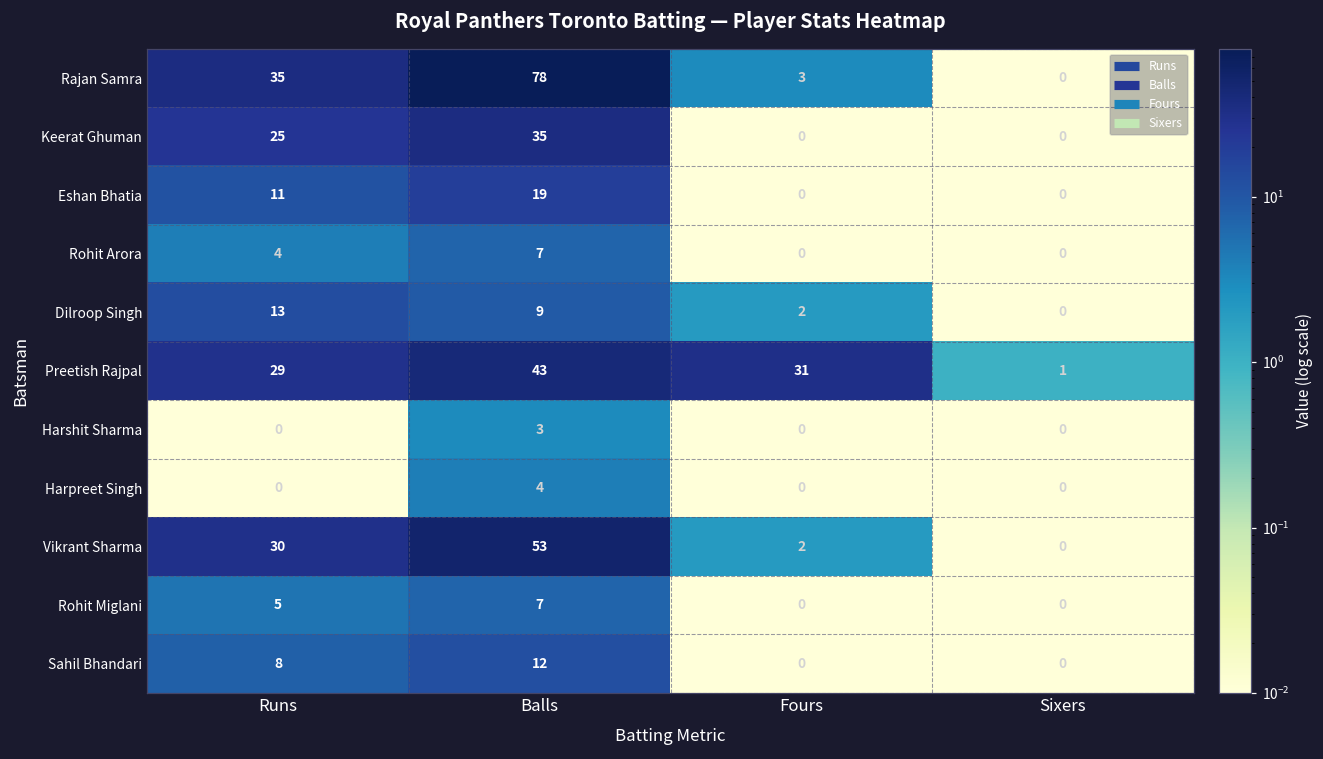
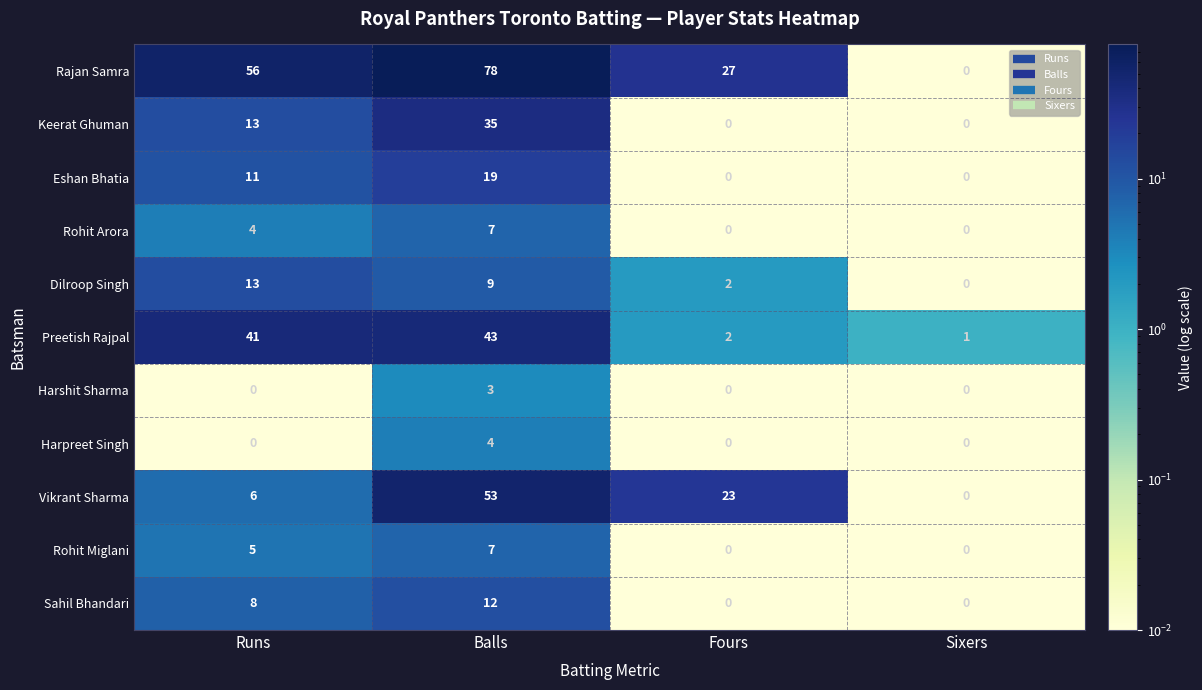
  {
    "Rajan Samra": {
-     "Runs": 35,
+     "Runs": 56,
      "Balls": 78,
-     "Fours": 3
+     "Fours": 27
    },
    "Keerat Ghuman": {
-     "Runs": 25,
+     "Runs": 13,
      "Balls": 35
    },
    "Eshan Bhatia": {
      "Runs": 11,
      "Balls": 19
    },
    "Rohit Arora": {
      "Runs": 4,
      "Balls": 7
    },
    "Dilroop Singh": {
      "Runs": 13,
      "Balls": 9,
      "Fours": 2
    },
    "Preetish Rajpal": {
-     "Runs": 29,
+     "Runs": 41,
      "Balls": 43,
-     "Fours": 31,
+     "Fours": 2,
      "Sixers": 1
    },
    "Harshit Sharma": {
      "Balls": 3
    },
    "Harpreet Singh": {
      "Balls": 4
    },
    "Vikrant Sharma": {
-     "Runs": 30,
+     "Runs": 6,
      "Balls": 53,
-     "Fours": 2
+     "Fours": 23
    },
    "Rohit Miglani": {
      "Runs": 5,
      "Balls": 7
    },
    "Sahil Bhandari": {
      "Runs": 8,
      "Balls": 12
    }
  }
